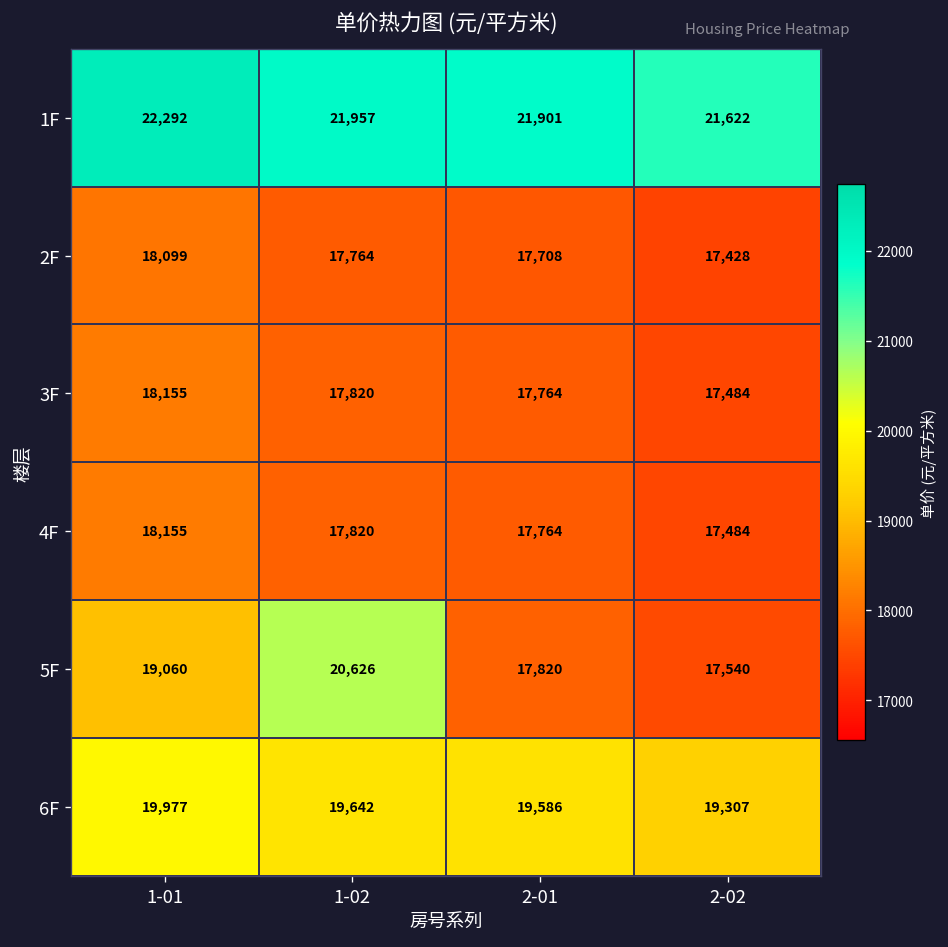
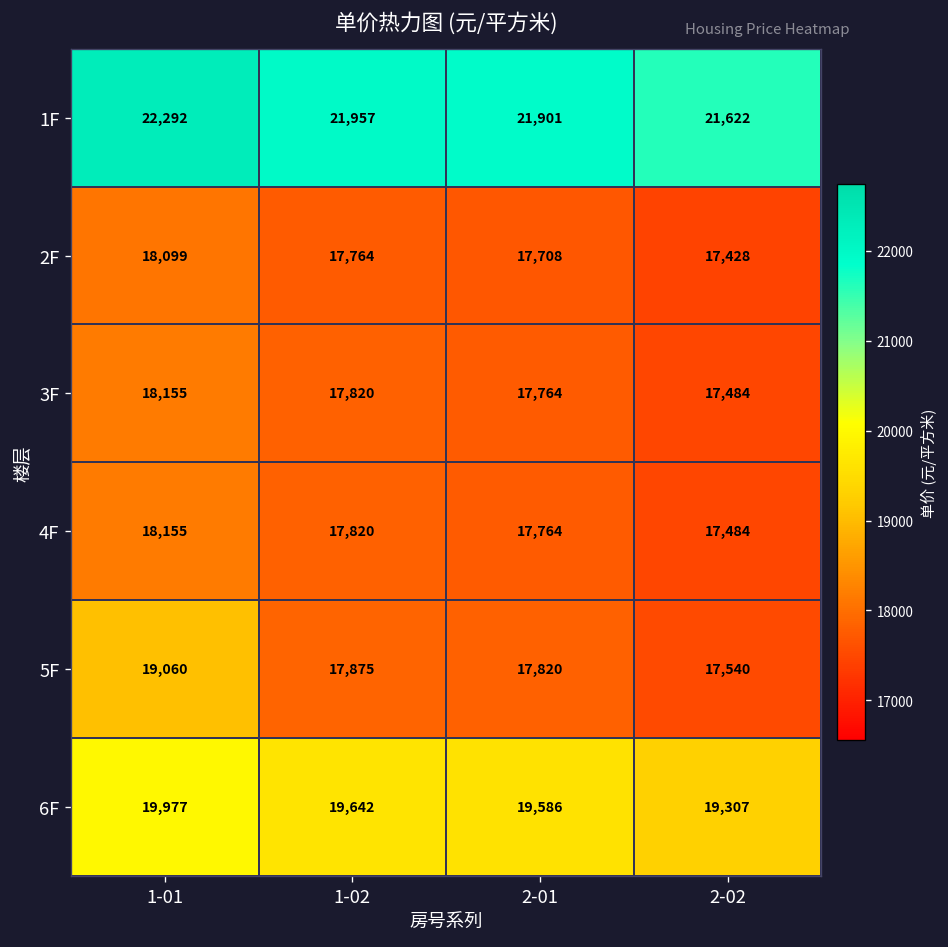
  {
    "1F": {
      "1-01": "22,292",
      "1-02": "21,957",
      "2-01": "21,901",
      "2-02": "21,622"
    },
    "2F": {
      "1-01": "18,099",
      "1-02": "17,764",
      "2-01": "17,708",
      "2-02": "17,428"
    },
    "3F": {
      "1-01": "18,155",
      "1-02": "17,820",
      "2-01": "17,764",
      "2-02": "17,484"
    },
    "4F": {
      "1-01": "18,155",
      "1-02": "17,820",
      "2-01": "17,764",
      "2-02": "17,484"
    },
    "5F": {
      "1-01": "19,060",
-     "1-02": "20,626",
+     "1-02": "17,875",
      "2-01": "17,820",
      "2-02": "17,540"
    },
    "6F": {
      "1-01": "19,977",
      "1-02": "19,642",
      "2-01": "19,586",
      "2-02": "19,307"
    }
  }
